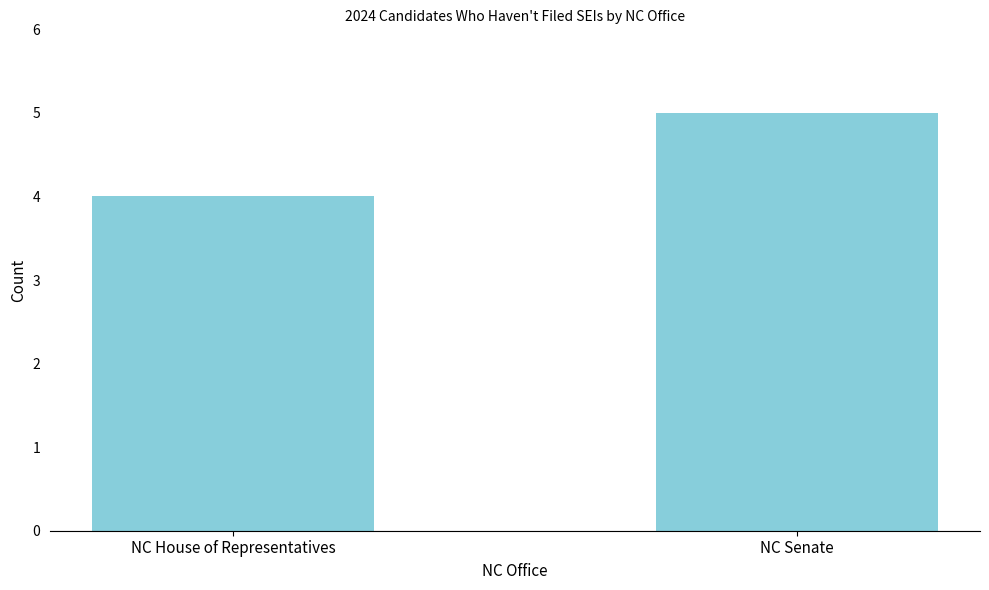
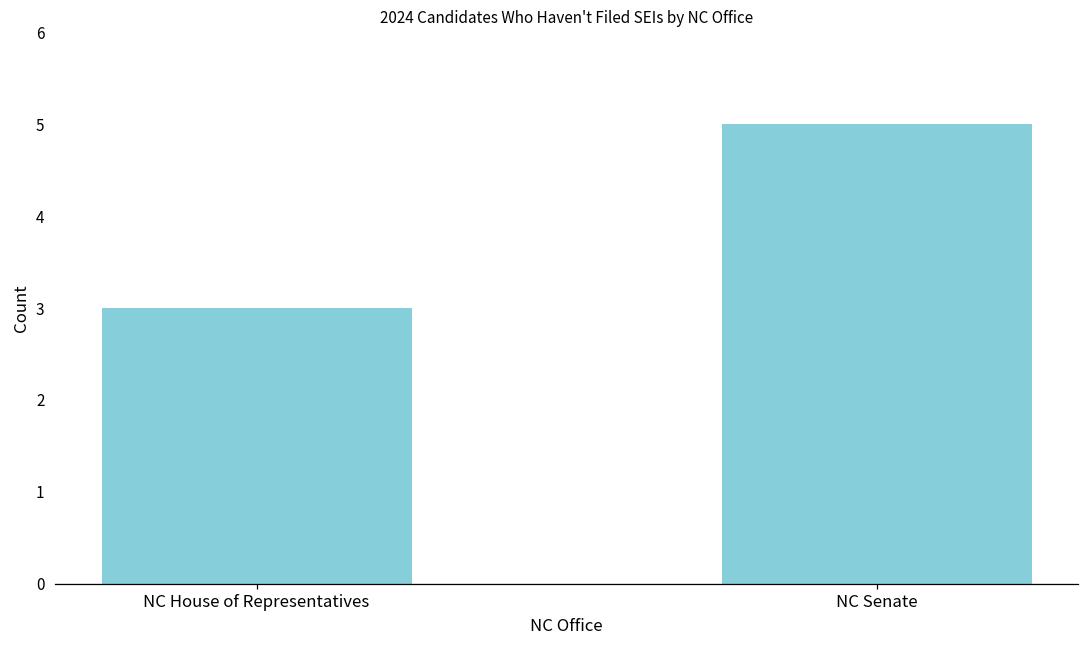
  {
-   "NC House of Representatives": 4,
+   "NC House of Representatives": 3,
    "NC Senate": 5
  }
